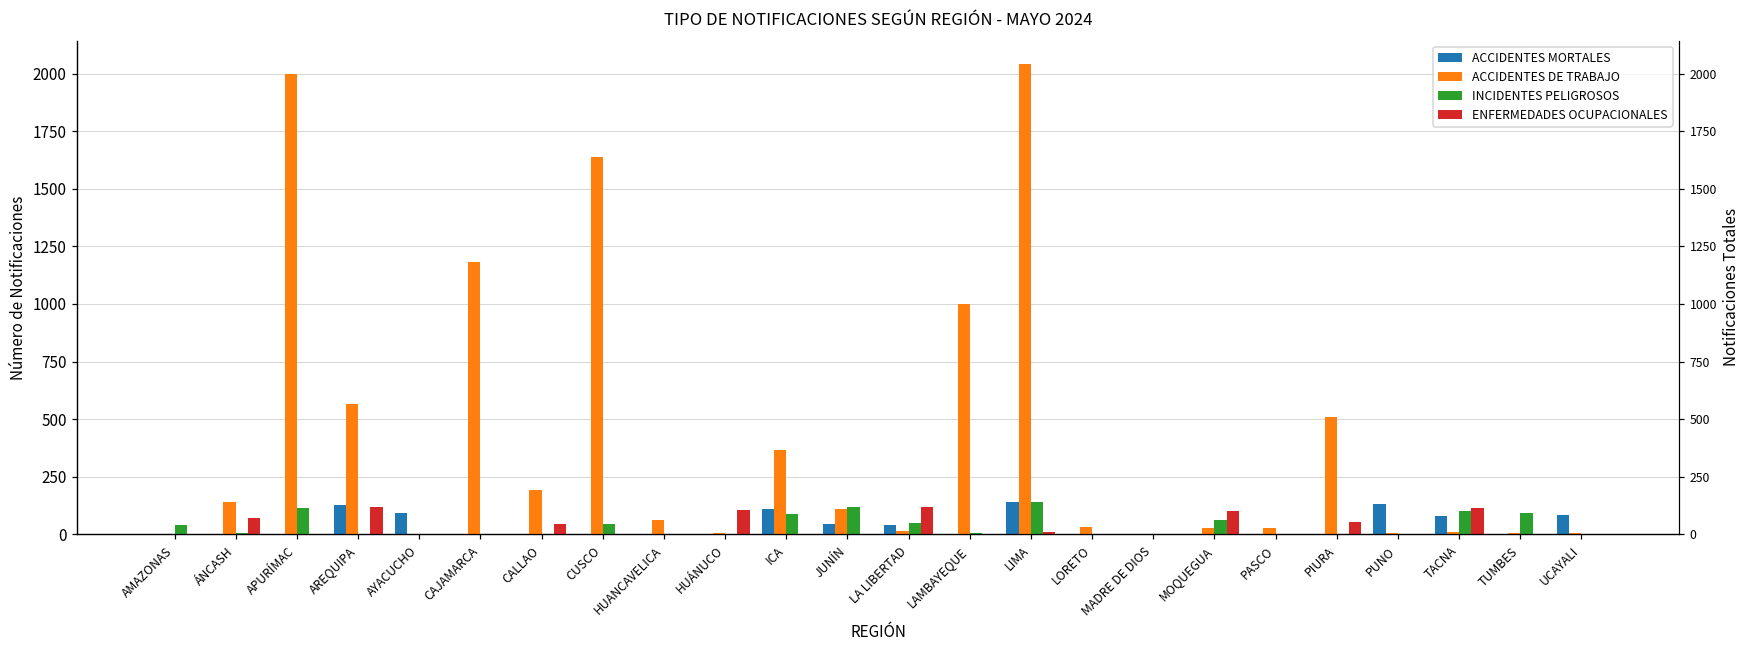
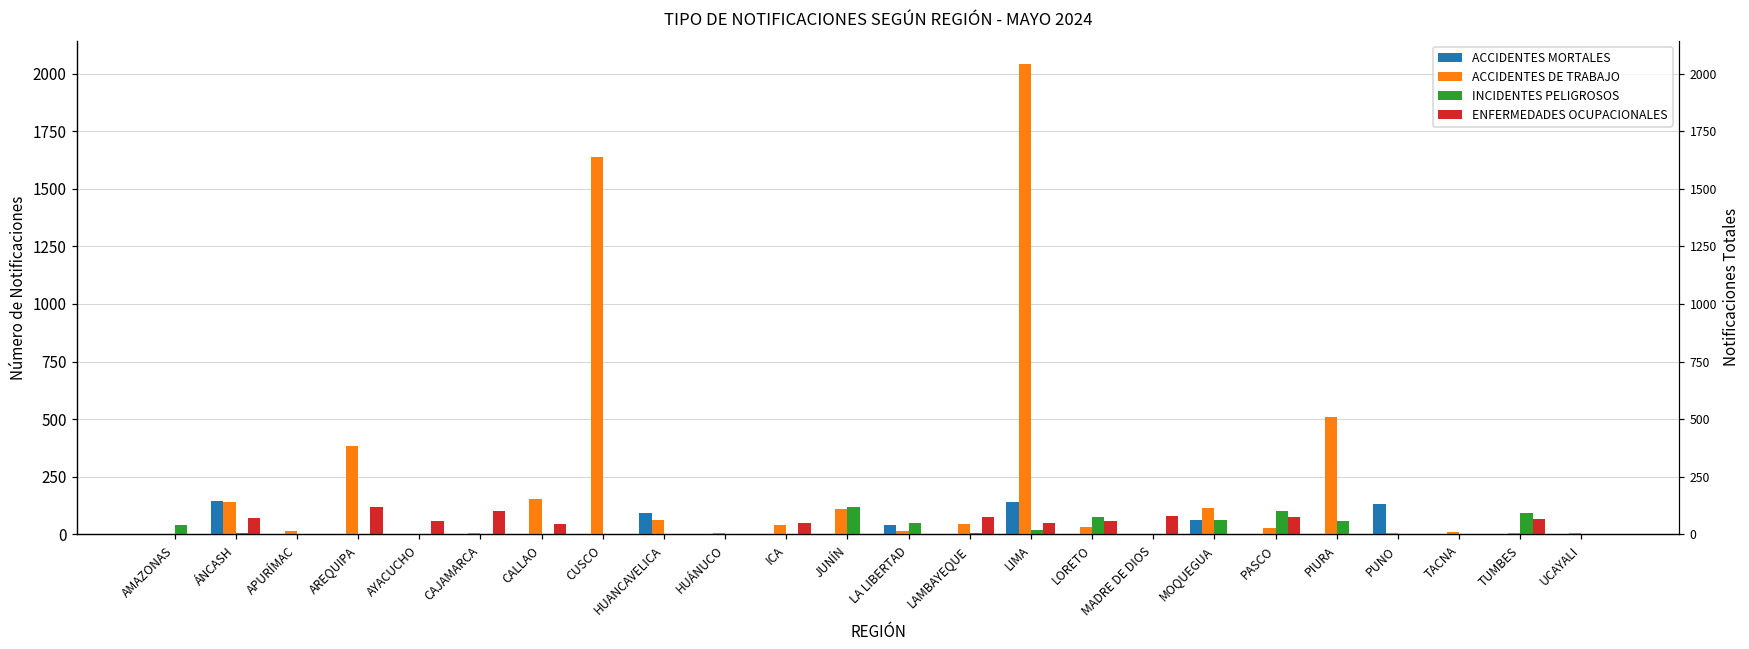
  {
    "ACCIDENTES MORTALES": {
-     "ÁNCASH": 0,
+     "ÁNCASH": 150,
      "APURÍMAC": 0,
-     "AREQUIPA": 130,
-     "AYACUCHO": 90,
+     "AREQUIPA": 0,
+     "AYACUCHO": 0,
      "CAJAMARCA": 0,
      "CALLAO": 0,
-     "HUANCAVELICA": 0,
+     "HUANCAVELICA": 90,
      "HUÁNUCO": 0,
-     "ICA": 110,
-     "JUNÍN": 40,
+     "ICA": 0,
+     "JUNÍN": 0,
      "LA LIBERTAD": 40,
      "LIMA": 140,
      "LORETO": 0,
      "MADRE DE DIOS": 0,
-     "MOQUEGUA": 0,
+     "MOQUEGUA": 60,
      "PIURA": 0,
      "PUNO": 130,
-     "TACNA": 80,
+     "TACNA": 0,
      "TUMBES": 0,
-     "UCAYALI": 90
+     "UCAYALI": 0
    },
    "ACCIDENTES DE TRABAJO": {
      "AMAZONAS": 0,
      "ÁNCASH": 140,
-     "APURÍMAC": 2000,
-     "AREQUIPA": 570,
-     "CAJAMARCA": 1180,
-     "CALLAO": 190,
+     "APURÍMAC": 20,
+     "AREQUIPA": 380,
+     "CAJAMARCA": 0,
+     "CALLAO": 150,
      "CUSCO": 1640,
      "HUANCAVELICA": 60,
-     "ICA": 370,
+     "ICA": 40,
      "JUNÍN": 110,
      "LA LIBERTAD": 10,
-     "LAMBAYEQUE": 1000,
+     "LAMBAYEQUE": 50,
      "LIMA": 2040,
      "LORETO": 30,
      "MADRE DE DIOS": 0,
-     "MOQUEGUA": 30,
+     "MOQUEGUA": 110,
      "PASCO": 30,
      "PIURA": 510
    },
    "INCIDENTES PELIGROSOS": {
      "AMAZONAS": 40,
-     "APURÍMAC": 110,
+     "APURÍMAC": 0,
      "AYACUCHO": 0,
      "CAJAMARCA": 0,
-     "CUSCO": 40,
+     "CUSCO": 0,
      "HUANCAVELICA": 0,
-     "ICA": 90,
+     "ICA": 0,
      "JUNÍN": 120,
      "LA LIBERTAD": 50,
-     "LIMA": 140,
-     "LORETO": 0,
+     "LIMA": 20,
+     "LORETO": 80,
      "MADRE DE DIOS": 0,
      "MOQUEGUA": 60,
-     "PASCO": 0,
-     "PIURA": 0,
-     "TACNA": 100,
+     "PASCO": 100,
+     "PIURA": 60,
+     "TACNA": 0,
      "TUMBES": 90,
      "UCAYALI": 0
    },
    "ENFERMEDADES OCUPACIONALES": {
      "AMAZONAS": 0,
      "ÁNCASH": 70,
      "APURÍMAC": 0,
      "AREQUIPA": 120,
-     "AYACUCHO": 0,
-     "CAJAMARCA": 0,
+     "AYACUCHO": 60,
+     "CAJAMARCA": 100,
      "CALLAO": 40,
      "CUSCO": 0,
      "HUANCAVELICA": 0,
-     "HUÁNUCO": 100,
-     "ICA": 0,
+     "HUÁNUCO": 0,
+     "ICA": 50,
      "JUNÍN": 0,
-     "LA LIBERTAD": 120,
-     "LAMBAYEQUE": 0,
-     "LIMA": 10,
-     "LORETO": 0,
-     "MADRE DE DIOS": 0,
-     "MOQUEGUA": 100,
-     "PASCO": 0,
-     "PIURA": 50,
+     "LA LIBERTAD": 0,
+     "LAMBAYEQUE": 70,
+     "LIMA": 50,
+     "LORETO": 60,
+     "MADRE DE DIOS": 80,
+     "MOQUEGUA": 0,
+     "PASCO": 70,
+     "PIURA": 0,
      "PUNO": 0,
-     "TACNA": 110,
-     "TUMBES": 0,
+     "TACNA": 0,
+     "TUMBES": 70,
      "UCAYALI": 0
    }
  }
